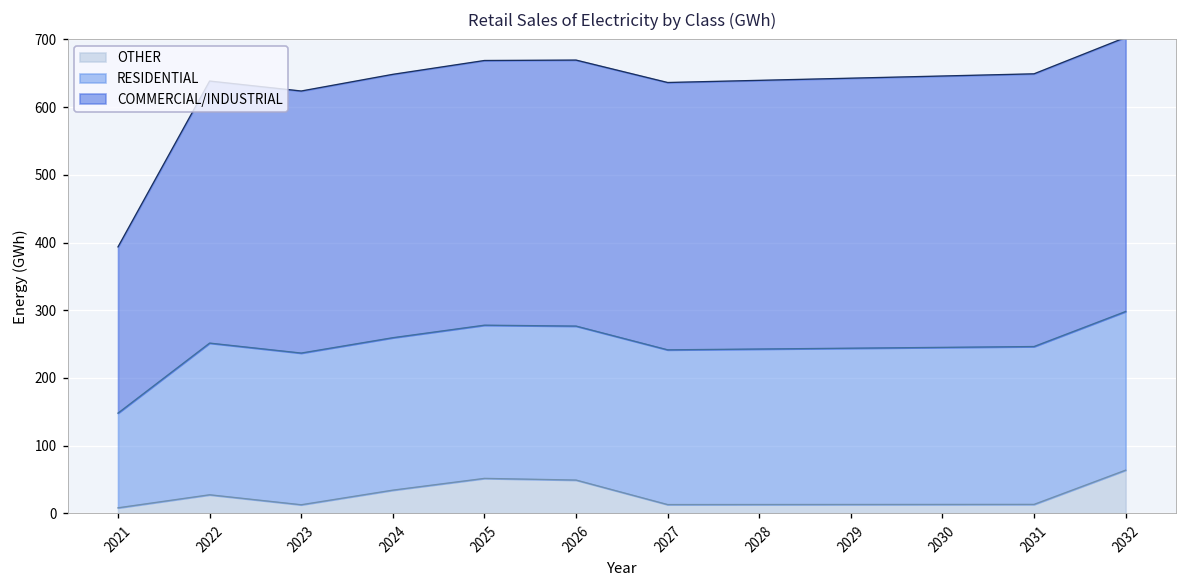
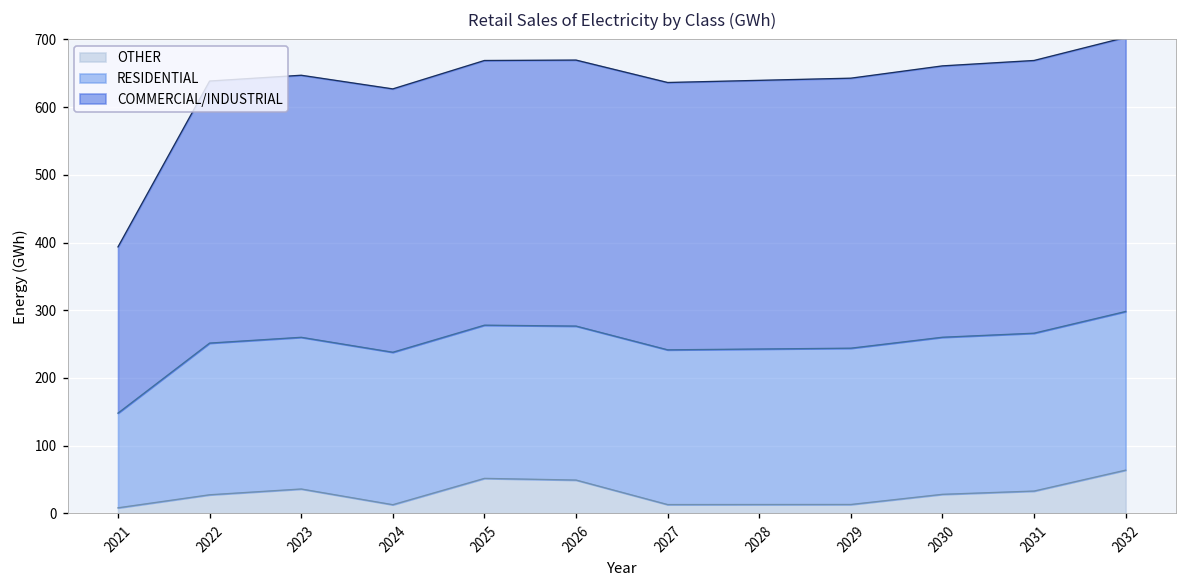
  {
    "OTHER": {
      "2021": 10,
      "2022": 30,
-     "2023": 10,
-     "2024": 30,
+     "2023": 40,
+     "2024": 10,
      "2025": 50,
      "2026": 50,
      "2027": 10,
      "2028": 10,
      "2029": 10,
-     "2030": 10,
-     "2031": 10,
+     "2030": 30,
+     "2031": 30,
      "2032": 60
    }
  }
